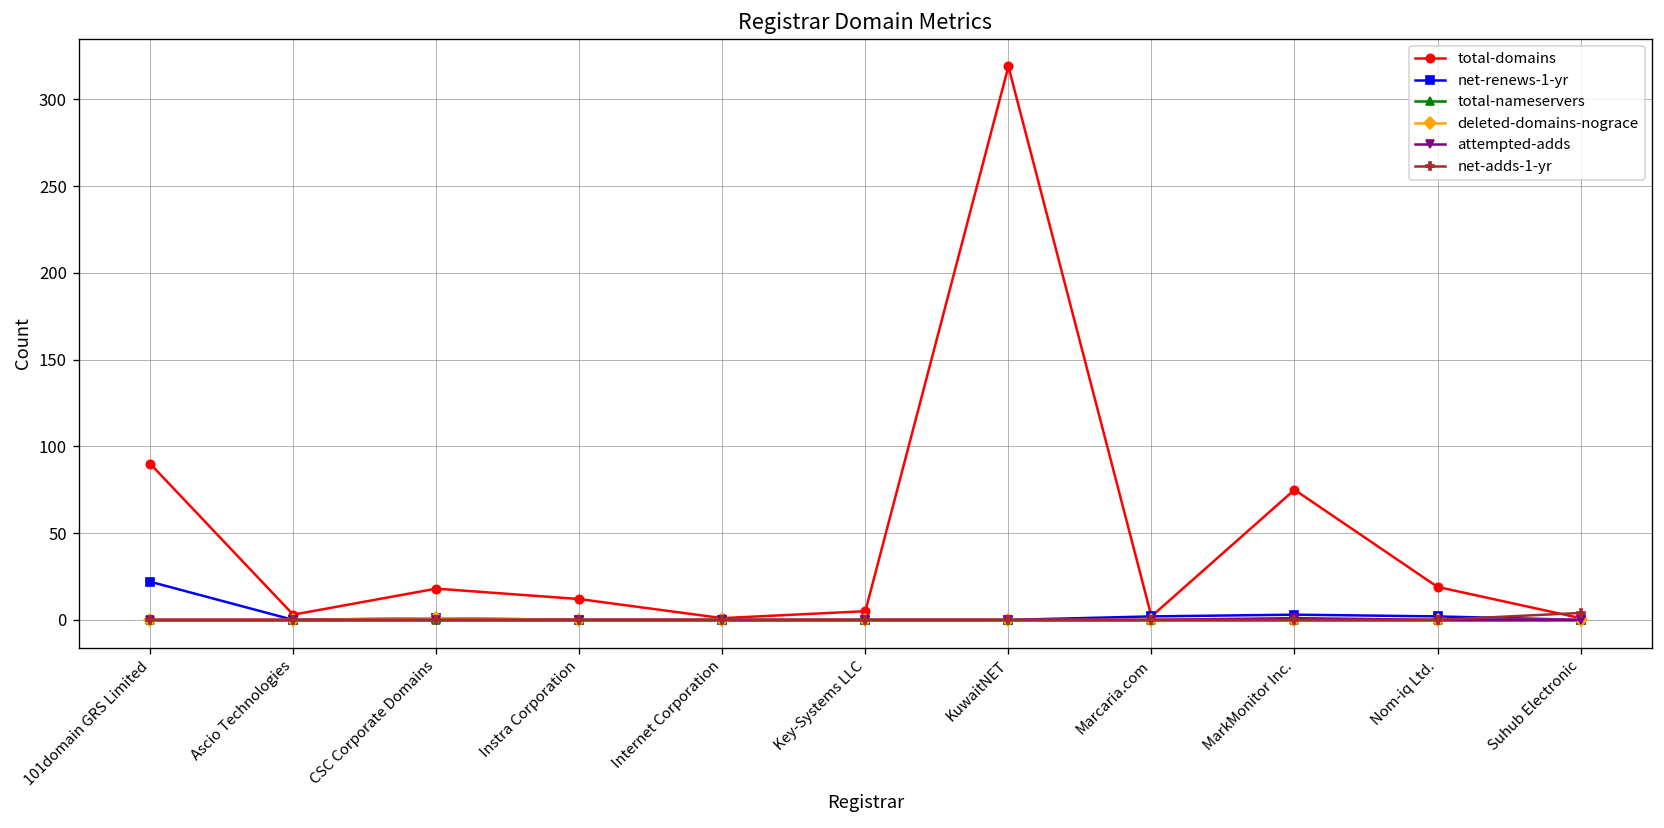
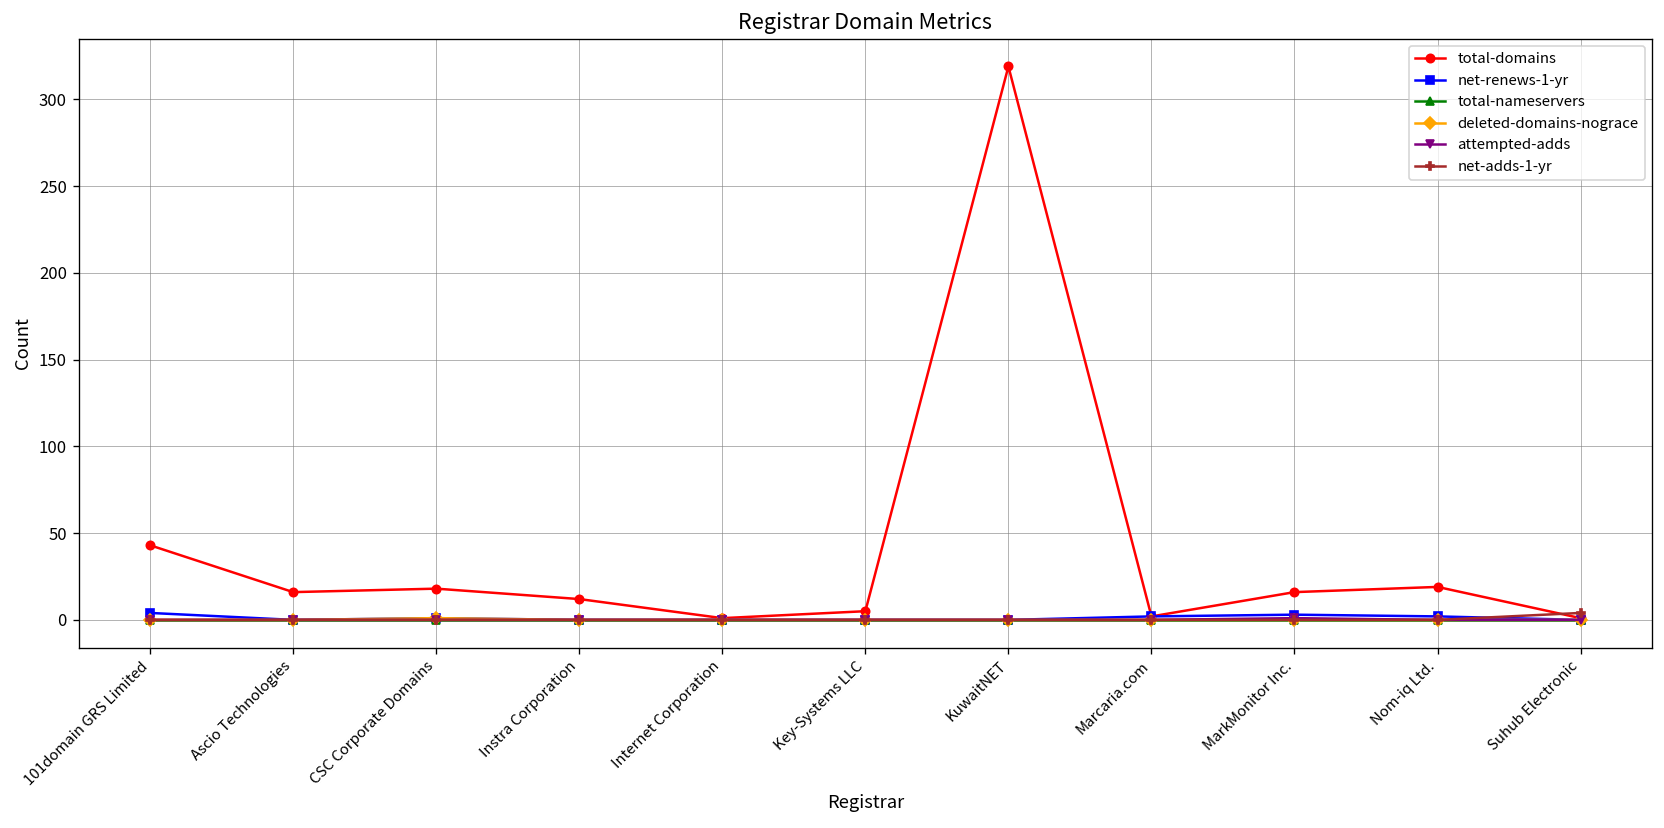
  {
    "total-domains": {
-     "101domain GRS Limited": 90,
-     "Ascio Technologies": 3,
+     "101domain GRS Limited": 43,
+     "Ascio Technologies": 16,
      "CSC Corporate Domains": 18,
      "Instra Corporation": 12,
      "Key-Systems LLC": 5,
      "KuwaitNET": 319,
-     "MarkMonitor Inc.": 75,
+     "MarkMonitor Inc.": 16,
      "Nom-iq Ltd.": 19
    },
    "net-renews-1-yr": {
-     "101domain GRS Limited": 22,
+     "101domain GRS Limited": 4,
      "MarkMonitor Inc.": 3,
      "Nom-iq Ltd.": 2
    },
    "net-adds-1-yr": {
      "Suhub Electronic": 4
    }
  }
